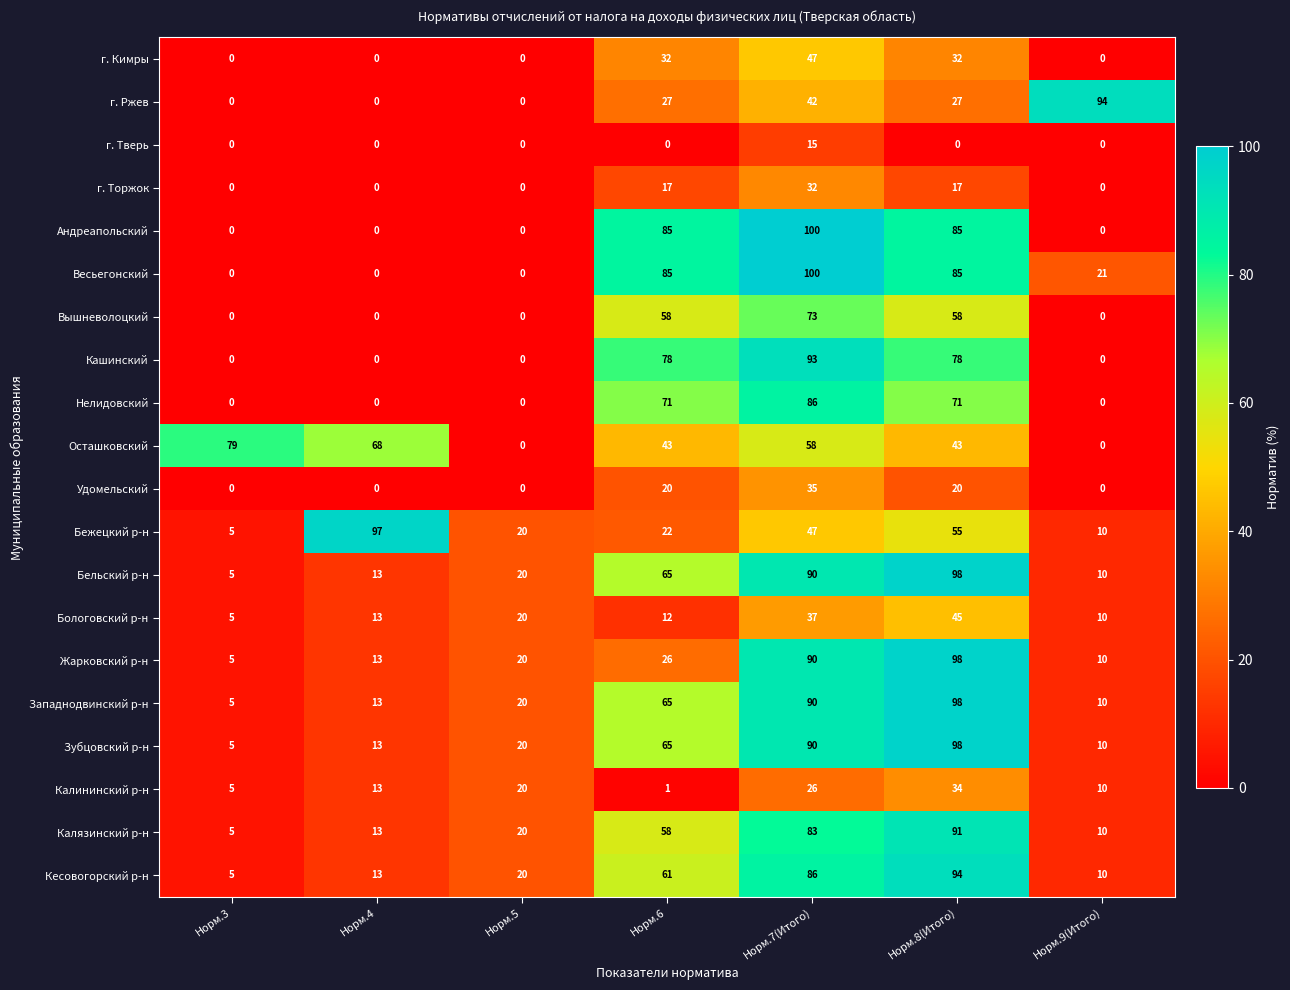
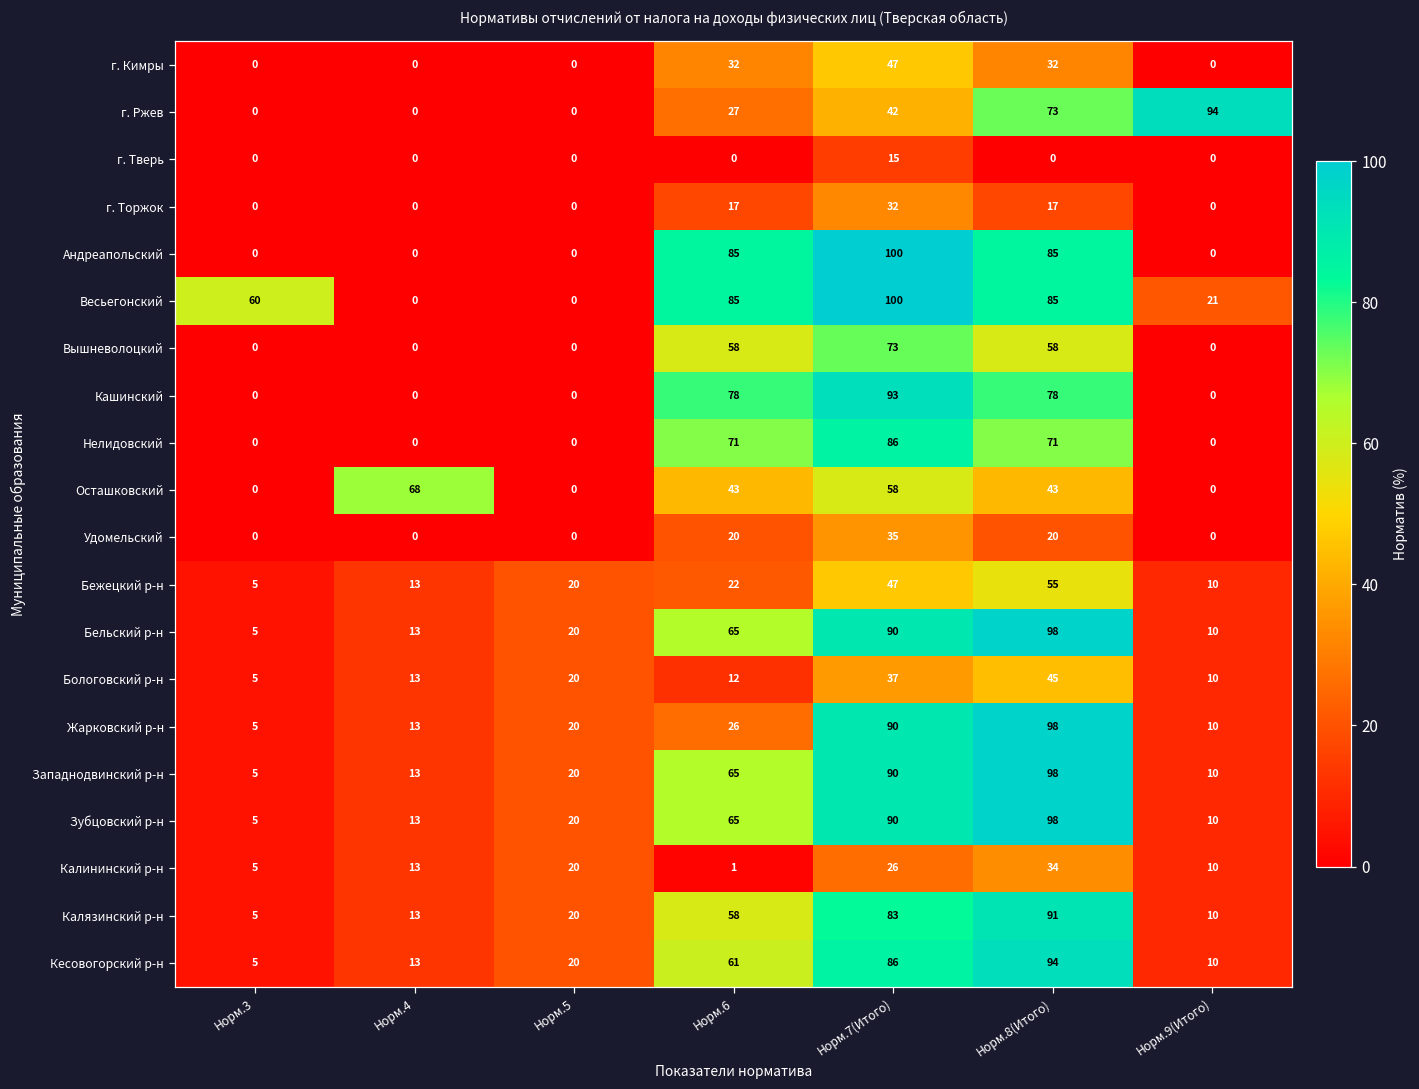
  {
    "г. Кимры": {
      "Норм.3": 0,
      "Норм.4": 0,
      "Норм.5": 0,
      "Норм.6": 32,
      "Норм.7(Итого)": 47,
      "Норм.8(Итого)": 32,
      "Норм.9(Итого)": 0
    },
    "г. Ржев": {
      "Норм.3": 0,
      "Норм.4": 0,
      "Норм.5": 0,
      "Норм.6": 27,
      "Норм.7(Итого)": 42,
-     "Норм.8(Итого)": 27,
+     "Норм.8(Итого)": 73,
      "Норм.9(Итого)": 94
    },
    "г. Тверь": {
      "Норм.3": 0,
      "Норм.4": 0,
      "Норм.5": 0,
      "Норм.6": 0,
      "Норм.7(Итого)": 15,
      "Норм.8(Итого)": 0,
      "Норм.9(Итого)": 0
    },
    "г. Торжок": {
      "Норм.3": 0,
      "Норм.4": 0,
      "Норм.5": 0,
      "Норм.6": 17,
      "Норм.7(Итого)": 32,
      "Норм.8(Итого)": 17,
      "Норм.9(Итого)": 0
    },
    "Андреапольский": {
      "Норм.3": 0,
      "Норм.4": 0,
      "Норм.5": 0,
      "Норм.6": 85,
      "Норм.7(Итого)": 100,
      "Норм.8(Итого)": 85,
      "Норм.9(Итого)": 0
    },
    "Весьегонский": {
-     "Норм.3": 0,
+     "Норм.3": 60,
      "Норм.4": 0,
      "Норм.5": 0,
      "Норм.6": 85,
      "Норм.7(Итого)": 100,
      "Норм.8(Итого)": 85,
      "Норм.9(Итого)": 21
    },
    "Вышневолоцкий": {
      "Норм.3": 0,
      "Норм.4": 0,
      "Норм.5": 0,
      "Норм.6": 58,
      "Норм.7(Итого)": 73,
      "Норм.8(Итого)": 58,
      "Норм.9(Итого)": 0
    },
    "Кашинский": {
      "Норм.3": 0,
      "Норм.4": 0,
      "Норм.5": 0,
      "Норм.6": 78,
      "Норм.7(Итого)": 93,
      "Норм.8(Итого)": 78,
      "Норм.9(Итого)": 0
    },
    "Нелидовский": {
      "Норм.3": 0,
      "Норм.4": 0,
      "Норм.5": 0,
      "Норм.6": 71,
      "Норм.7(Итого)": 86,
      "Норм.8(Итого)": 71,
      "Норм.9(Итого)": 0
    },
    "Осташковский": {
-     "Норм.3": 79,
+     "Норм.3": 0,
      "Норм.4": 68,
      "Норм.5": 0,
      "Норм.6": 43,
      "Норм.7(Итого)": 58,
      "Норм.8(Итого)": 43,
      "Норм.9(Итого)": 0
    },
    "Удомельский": {
      "Норм.3": 0,
      "Норм.4": 0,
      "Норм.5": 0,
      "Норм.6": 20,
      "Норм.7(Итого)": 35,
      "Норм.8(Итого)": 20,
      "Норм.9(Итого)": 0
    },
    "Бежецкий р-н": {
      "Норм.3": 5,
-     "Норм.4": 97,
+     "Норм.4": 13,
      "Норм.5": 20,
      "Норм.6": 22,
      "Норм.7(Итого)": 47,
      "Норм.8(Итого)": 55,
      "Норм.9(Итого)": 10
    },
    "Бельский р-н": {
      "Норм.3": 5,
      "Норм.4": 13,
      "Норм.5": 20,
      "Норм.6": 65,
      "Норм.7(Итого)": 90,
      "Норм.8(Итого)": 98,
      "Норм.9(Итого)": 10
    },
    "Бологовский р-н": {
      "Норм.3": 5,
      "Норм.4": 13,
      "Норм.5": 20,
      "Норм.6": 12,
      "Норм.7(Итого)": 37,
      "Норм.8(Итого)": 45,
      "Норм.9(Итого)": 10
    },
    "Жарковский р-н": {
      "Норм.3": 5,
      "Норм.4": 13,
      "Норм.5": 20,
      "Норм.6": 26,
      "Норм.7(Итого)": 90,
      "Норм.8(Итого)": 98,
      "Норм.9(Итого)": 10
    },
    "Западнодвинский р-н": {
      "Норм.3": 5,
      "Норм.4": 13,
      "Норм.5": 20,
      "Норм.6": 65,
      "Норм.7(Итого)": 90,
      "Норм.8(Итого)": 98,
      "Норм.9(Итого)": 10
    },
    "Зубцовский р-н": {
      "Норм.3": 5,
      "Норм.4": 13,
      "Норм.5": 20,
      "Норм.6": 65,
      "Норм.7(Итого)": 90,
      "Норм.8(Итого)": 98,
      "Норм.9(Итого)": 10
    },
    "Калининский р-н": {
      "Норм.3": 5,
      "Норм.4": 13,
      "Норм.5": 20,
      "Норм.6": 1,
      "Норм.7(Итого)": 26,
      "Норм.8(Итого)": 34,
      "Норм.9(Итого)": 10
    },
    "Калязинский р-н": {
      "Норм.3": 5,
      "Норм.4": 13,
      "Норм.5": 20,
      "Норм.6": 58,
      "Норм.7(Итого)": 83,
      "Норм.8(Итого)": 91,
      "Норм.9(Итого)": 10
    },
    "Кесовогорский р-н": {
      "Норм.3": 5,
      "Норм.4": 13,
      "Норм.5": 20,
      "Норм.6": 61,
      "Норм.7(Итого)": 86,
      "Норм.8(Итого)": 94,
      "Норм.9(Итого)": 10
    }
  }
